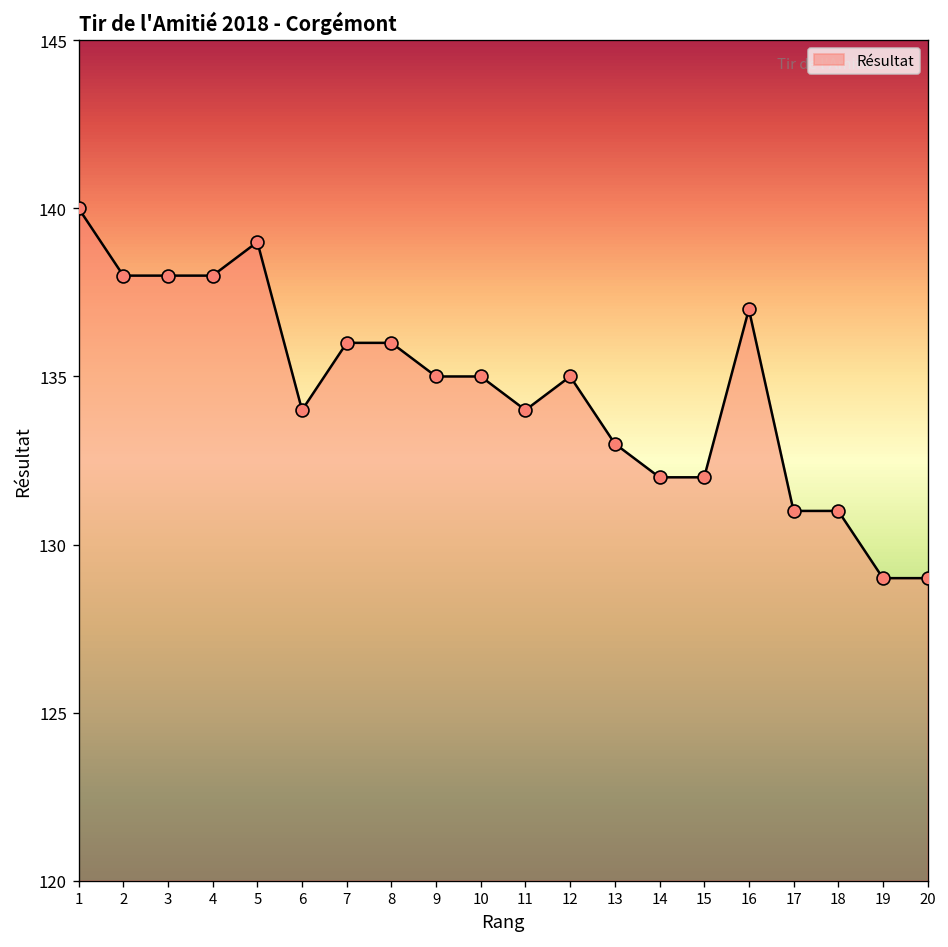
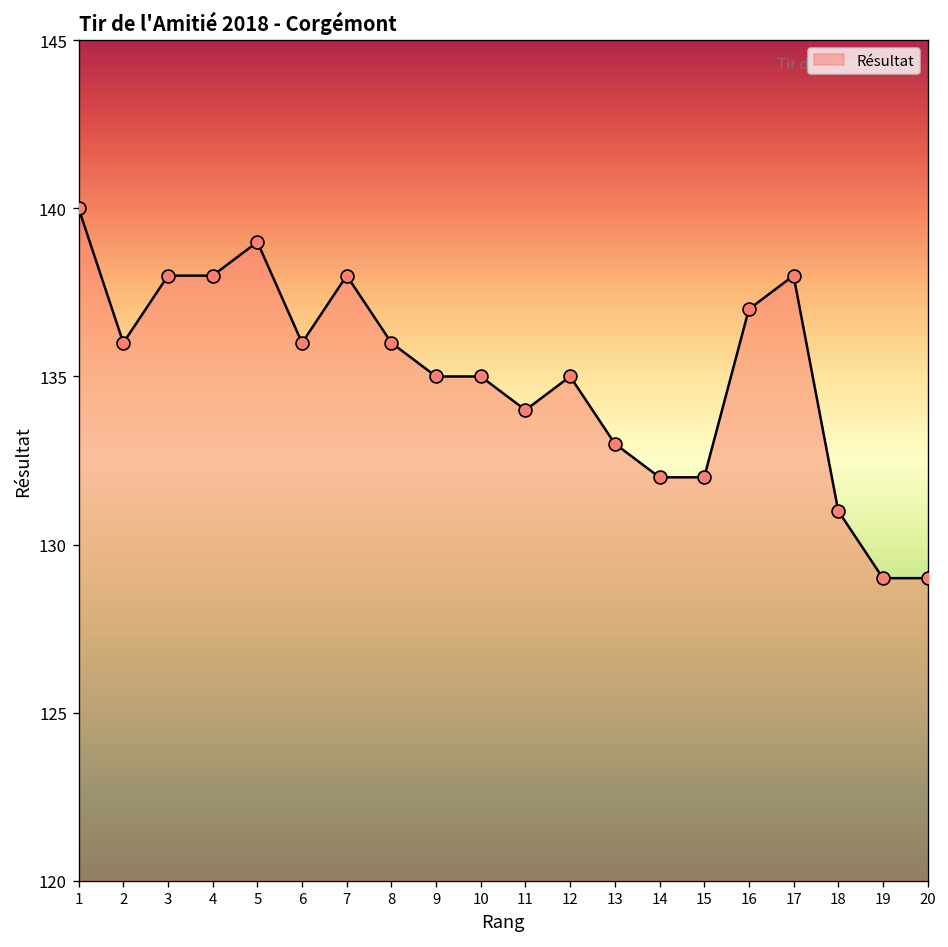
  {
    "1": 140,
-   "2": 138,
+   "2": 136,
    "3": 138,
    "4": 138,
    "5": 139,
-   "6": 134,
-   "7": 136,
+   "6": 136,
+   "7": 138,
    "8": 136,
    "9": 135,
    "10": 135,
    "11": 134,
    "12": 135,
    "13": 133,
    "14": 132,
    "15": 132,
    "16": 137,
-   "17": 131,
+   "17": 138,
    "18": 131,
    "19": 129,
    "20": 129
  }
